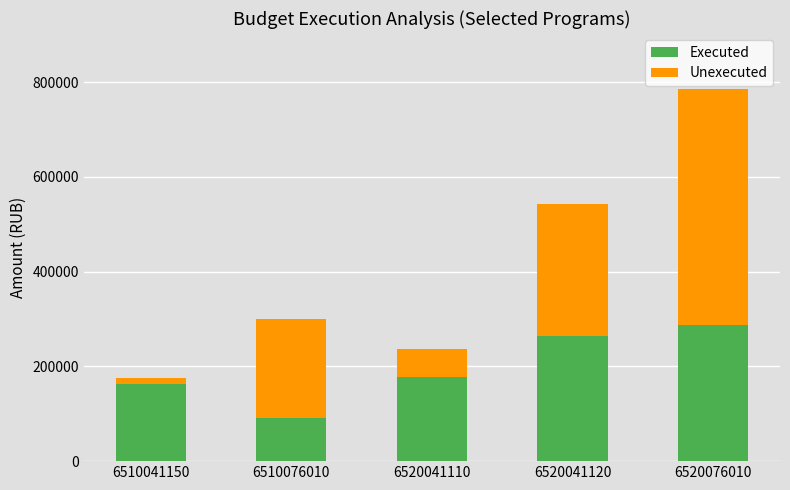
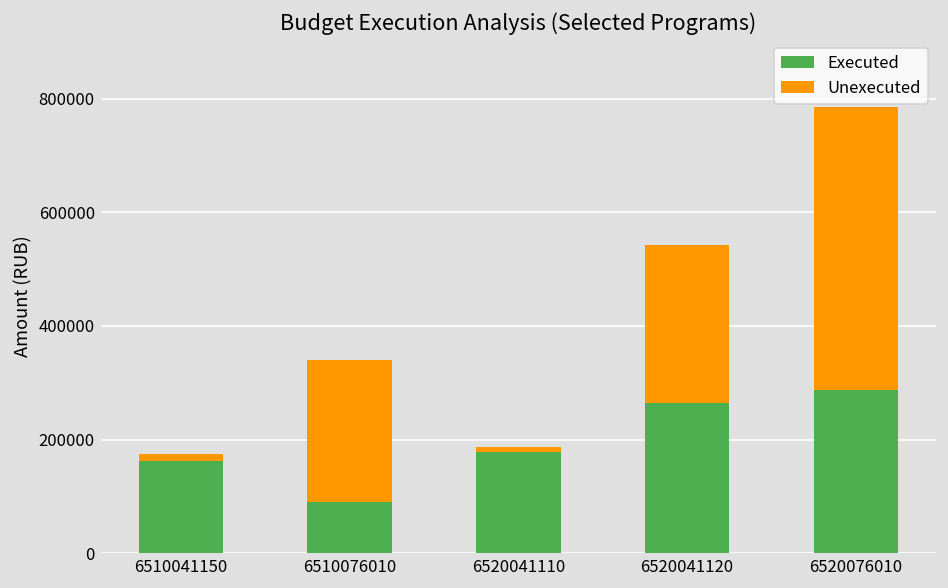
  {
    "Executed": {
      "6510041150": 160000,
      "6510076010": 90000,
      "6520041110": 180000,
      "6520041120": 260000,
      "6520076010": 290000
    },
    "Unexecuted": {
      "6510041150": 10000,
-     "6510076010": 210000,
-     "6520041110": 60000,
+     "6510076010": 250000,
+     "6520041110": 10000,
      "6520041120": 280000,
      "6520076010": 500000
    }
  }
